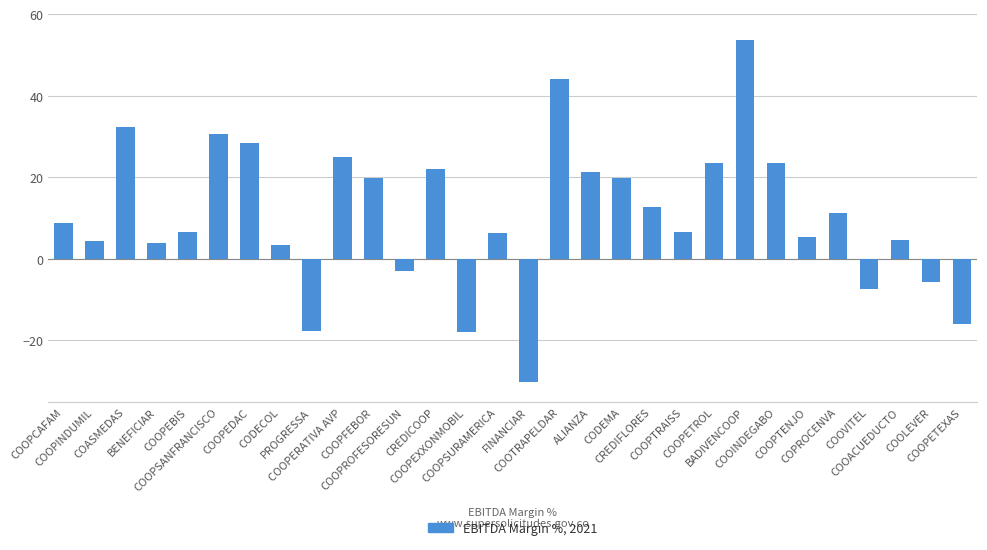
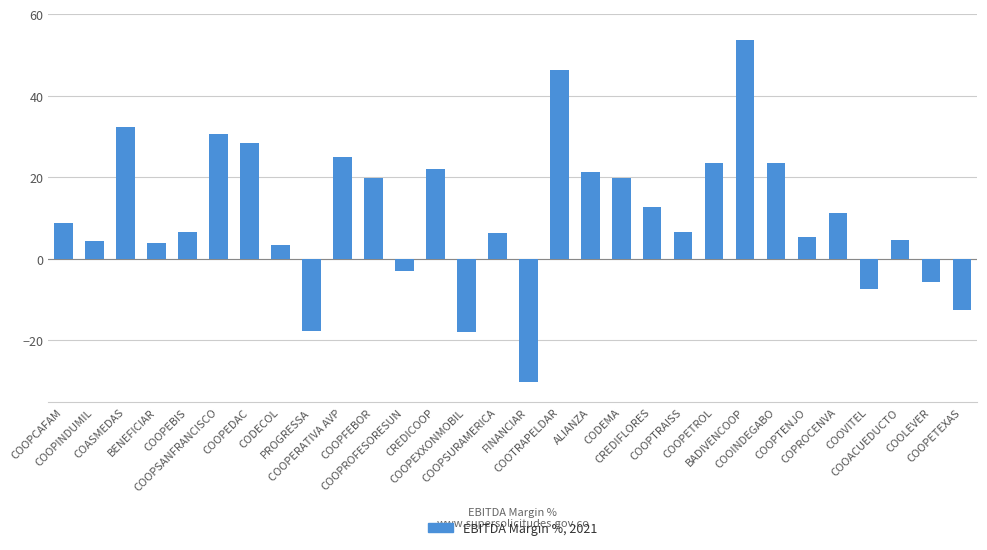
  {
    "COOPCAFAM": 9,
    "COOPINDUMIL": 4,
    "COASMEDAS": 32,
    "BENEFICIAR": 4,
    "COOPEBIS": 7,
    "COOPSANFRANCISCO": 30,
    "COOPEDAC": 28,
    "CODECOL": 3,
    "PROGRESSA": -18,
    "COOPERATIVA AVP": 25,
    "COOPFEBOR": 20,
    "COOPROFESORESUN": -3,
    "CREDICOOP": 22,
    "COOPEXXONMOBIL": -18,
    "COOPSURAMERICA": 6,
    "FINANCIAR": -30,
-   "COOTRAPELDAR": 44,
+   "COOTRAPELDAR": 46,
    "ALIANZA": 21,
    "CODEMA": 20,
    "CREDIFLORES": 13,
    "COOPTRAISS": 6,
    "COOPETROL": 23,
    "BADIVENCOOP": 54,
    "COOINDEGABO": 23,
    "COOPTENJO": 5,
    "COPROCENVA": 11,
    "COOVITEL": -7,
    "COOACUEDUCTO": 5,
    "COOLEVER": -6,
-   "COOPETEXAS": -16
+   "COOPETEXAS": -13
  }
